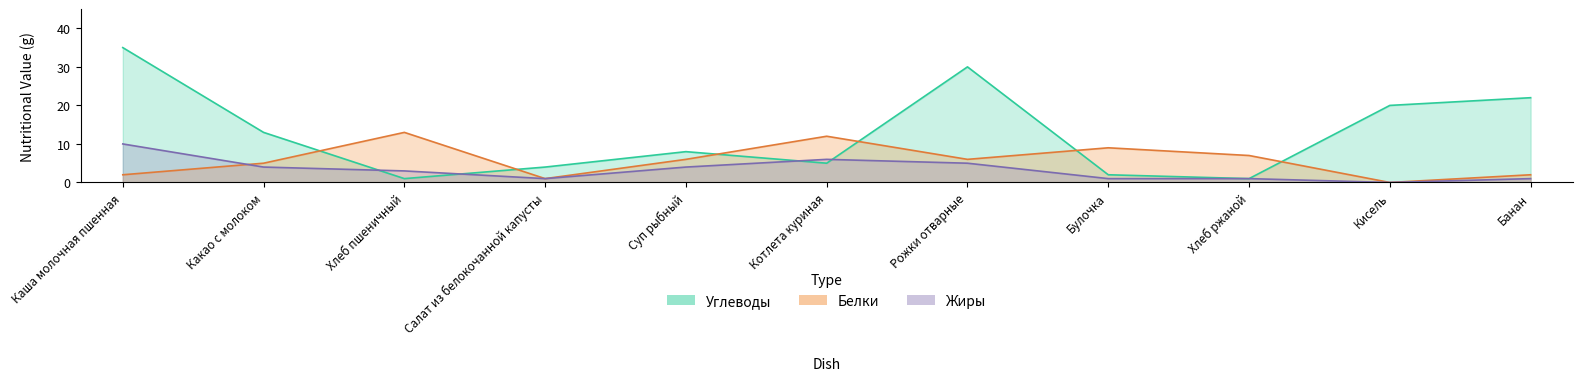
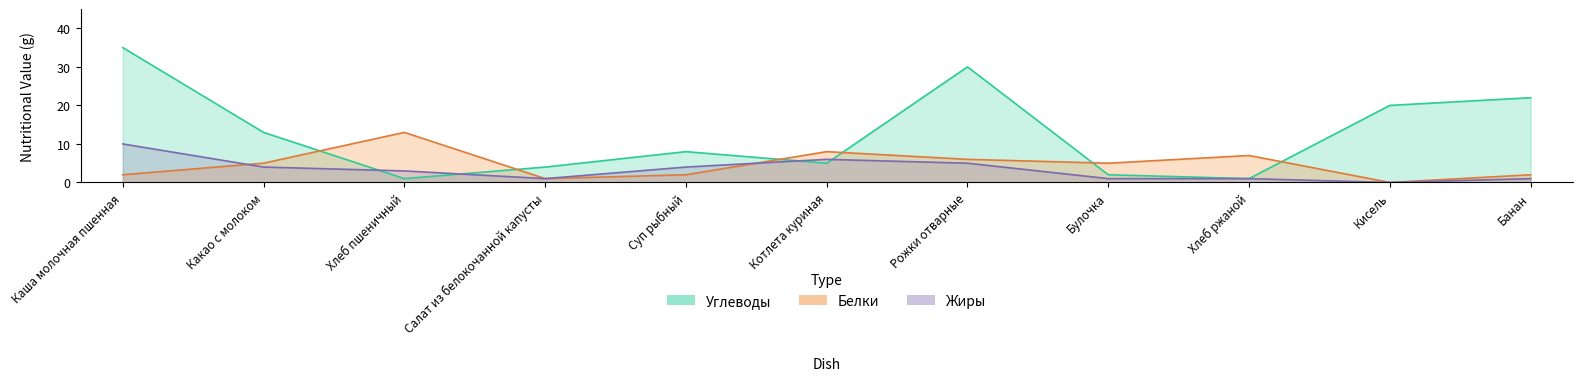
  {
    "Белки": {
      "Каша молочная пшенная": 2,
      "Какао с молоком": 5,
      "Хлеб пшеничный": 13,
-     "Суп рыбный": 6,
-     "Котлета куриная": 12,
+     "Суп рыбный": 2,
+     "Котлета куриная": 8,
      "Рожки отварные": 6,
-     "Булочка": 9,
+     "Булочка": 5,
      "Хлеб ржаной": 7,
      "Банан": 2
    }
  }
